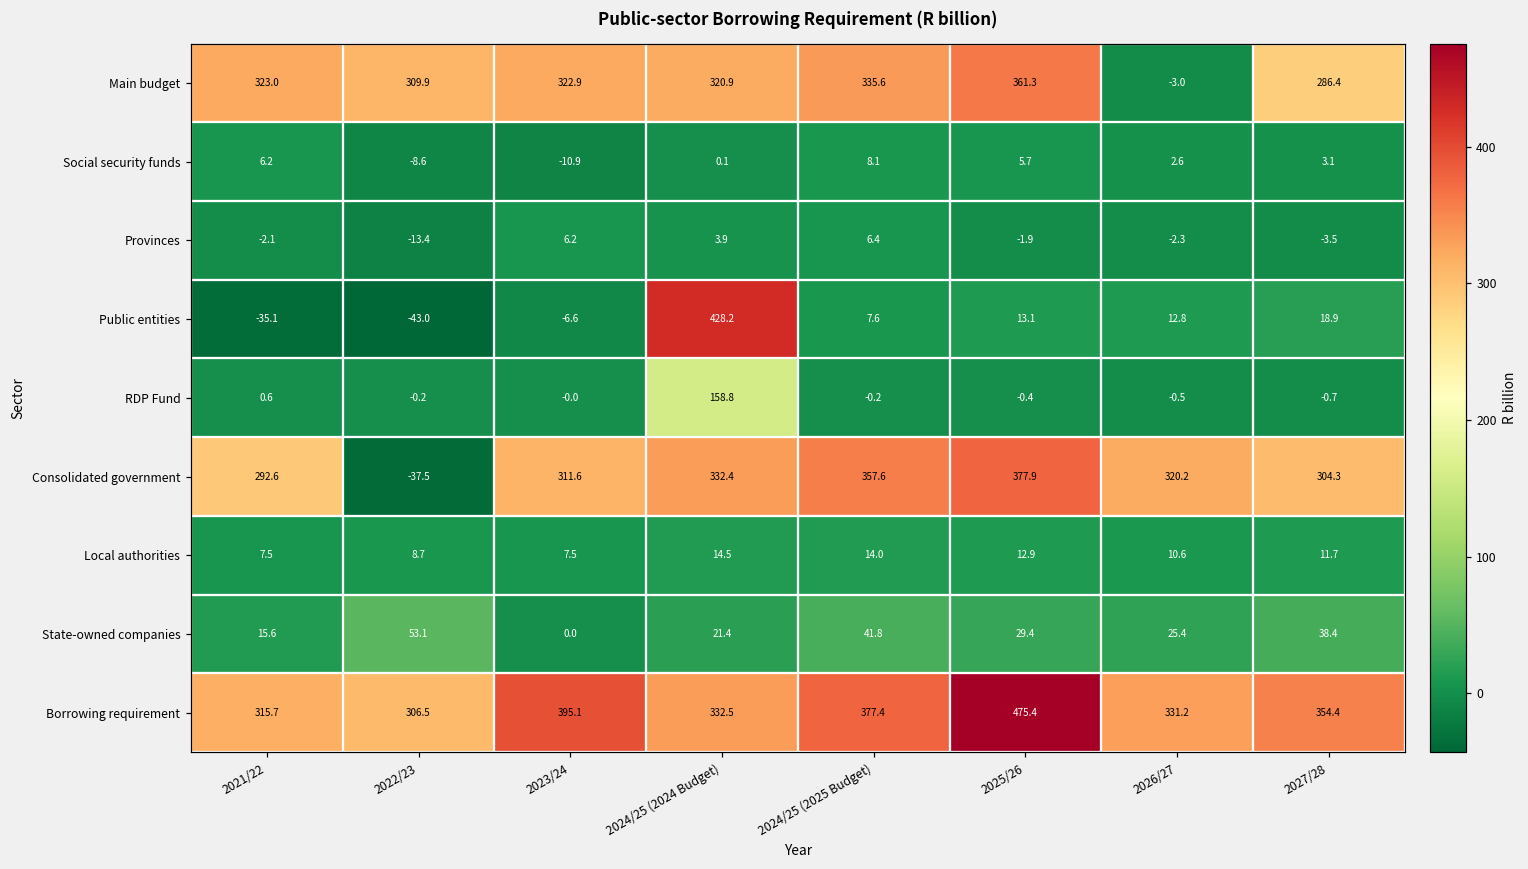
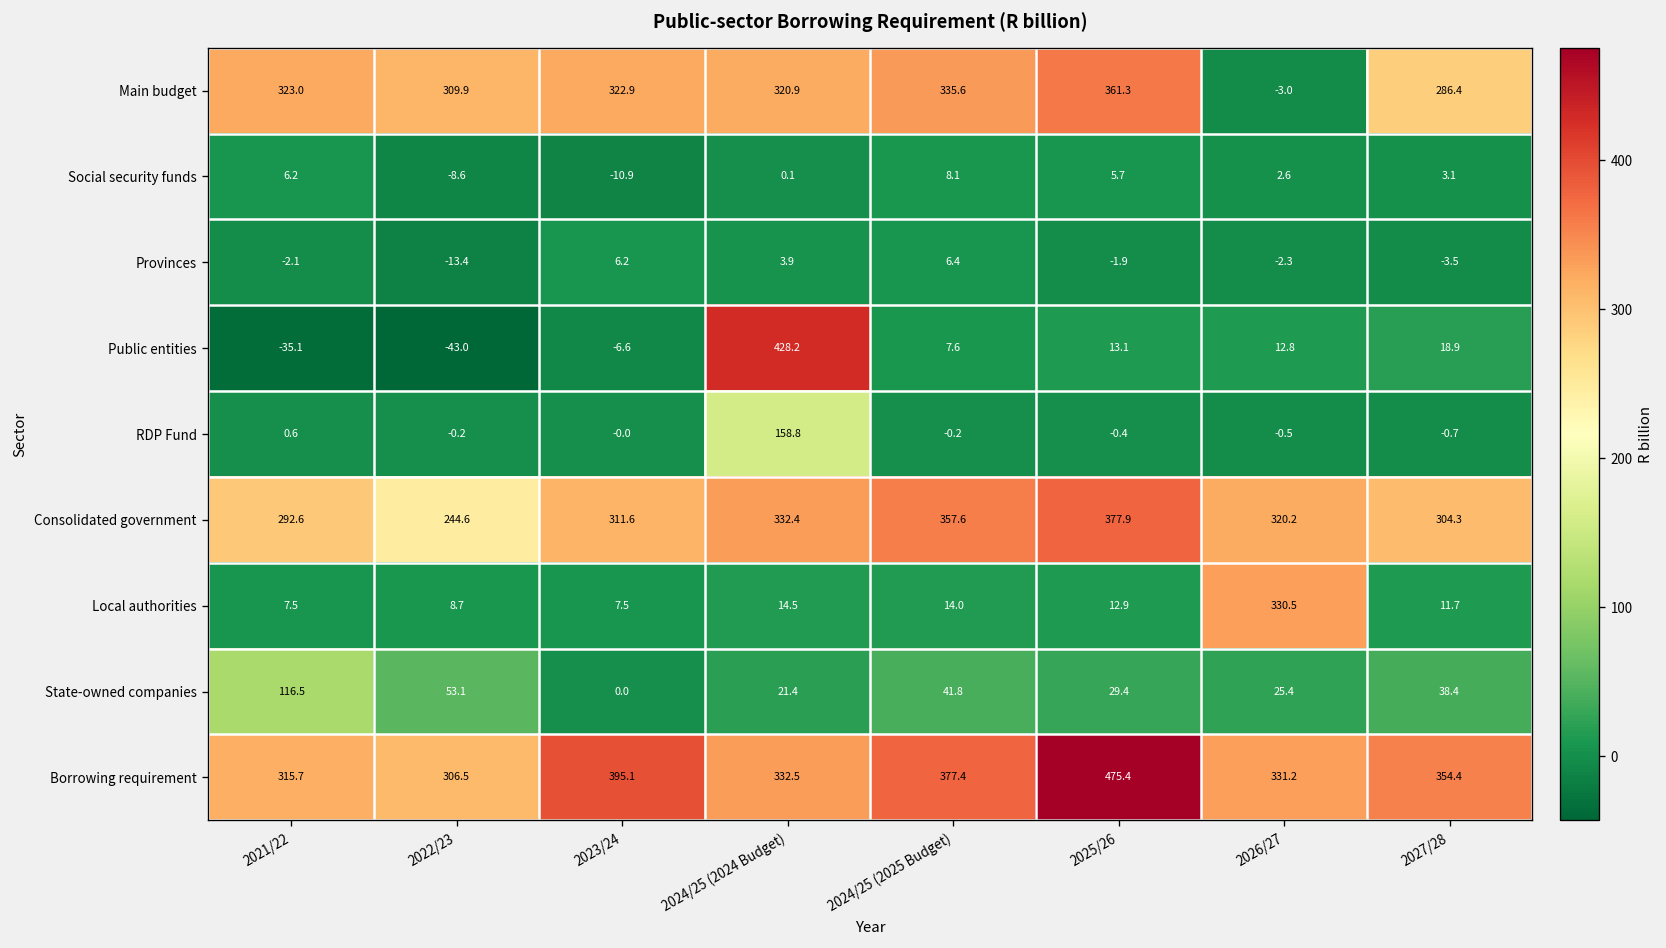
  {
    "Main budget": {
      "2021/22": 323.0,
      "2022/23": 309.9,
      "2023/24": 322.9,
      "2024/25 (2024 Budget)": 320.9,
      "2024/25 (2025 Budget)": 335.6,
      "2025/26": 361.3,
      "2026/27": -3.0,
      "2027/28": 286.4
    },
    "Social security funds": {
      "2021/22": 6.2,
      "2022/23": -8.6,
      "2023/24": -10.9,
      "2024/25 (2024 Budget)": 0.1,
      "2024/25 (2025 Budget)": 8.1,
      "2025/26": 5.7,
      "2026/27": 2.6,
      "2027/28": 3.1
    },
    "Provinces": {
      "2021/22": -2.1,
      "2022/23": -13.4,
      "2023/24": 6.2,
      "2024/25 (2024 Budget)": 3.9,
      "2024/25 (2025 Budget)": 6.4,
      "2025/26": -1.9,
      "2026/27": -2.3,
      "2027/28": -3.5
    },
    "Public entities": {
      "2021/22": -35.1,
      "2022/23": -43.0,
      "2023/24": -6.6,
      "2024/25 (2024 Budget)": 428.2,
      "2024/25 (2025 Budget)": 7.6,
      "2025/26": 13.1,
      "2026/27": 12.8,
      "2027/28": 18.9
    },
    "RDP Fund": {
      "2021/22": 0.6,
      "2022/23": -0.2,
      "2023/24": -0.0,
      "2024/25 (2024 Budget)": 158.8,
      "2024/25 (2025 Budget)": -0.2,
      "2025/26": -0.4,
      "2026/27": -0.5,
      "2027/28": -0.7
    },
    "Consolidated government": {
      "2021/22": 292.6,
-     "2022/23": -37.5,
+     "2022/23": 244.6,
      "2023/24": 311.6,
      "2024/25 (2024 Budget)": 332.4,
      "2024/25 (2025 Budget)": 357.6,
      "2025/26": 377.9,
      "2026/27": 320.2,
      "2027/28": 304.3
    },
    "Local authorities": {
      "2021/22": 7.5,
      "2022/23": 8.7,
      "2023/24": 7.5,
      "2024/25 (2024 Budget)": 14.5,
      "2024/25 (2025 Budget)": 14.0,
      "2025/26": 12.9,
-     "2026/27": 10.6,
+     "2026/27": 330.5,
      "2027/28": 11.7
    },
    "State-owned companies": {
-     "2021/22": 15.6,
+     "2021/22": 116.5,
      "2022/23": 53.1,
      "2023/24": 0.0,
      "2024/25 (2024 Budget)": 21.4,
      "2024/25 (2025 Budget)": 41.8,
      "2025/26": 29.4,
      "2026/27": 25.4,
      "2027/28": 38.4
    },
    "Borrowing requirement": {
      "2021/22": 315.7,
      "2022/23": 306.5,
      "2023/24": 395.1,
      "2024/25 (2024 Budget)": 332.5,
      "2024/25 (2025 Budget)": 377.4,
      "2025/26": 475.4,
      "2026/27": 331.2,
      "2027/28": 354.4
    }
  }
